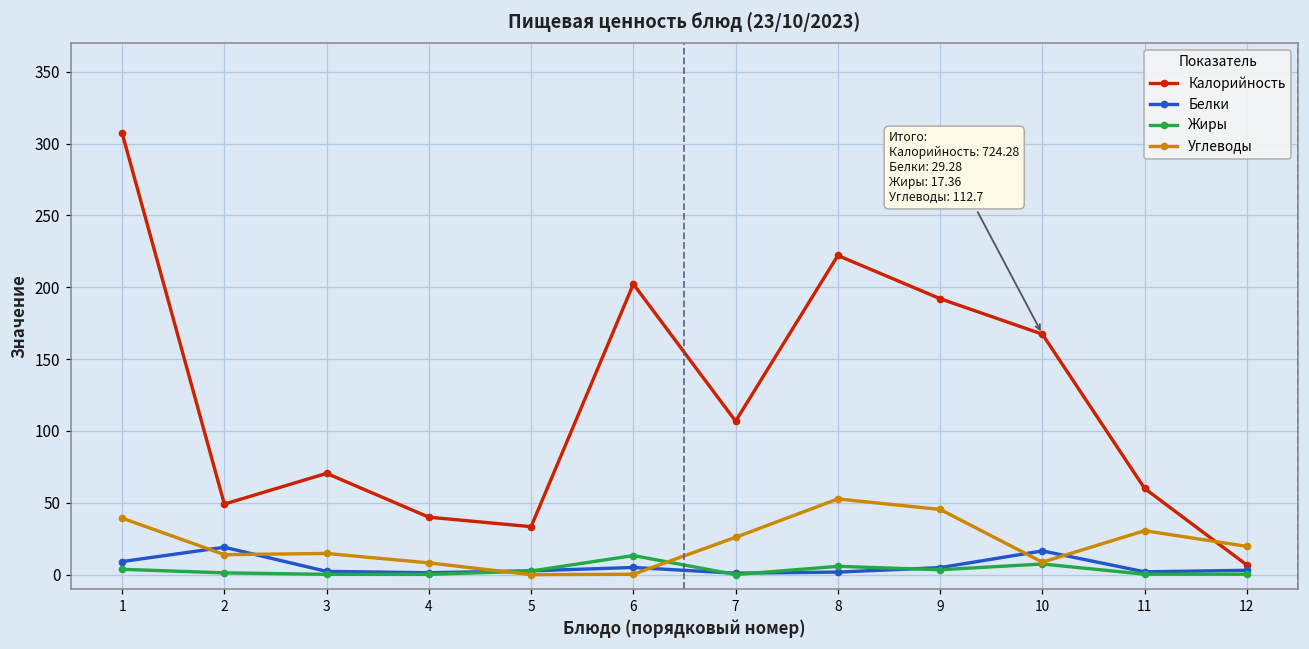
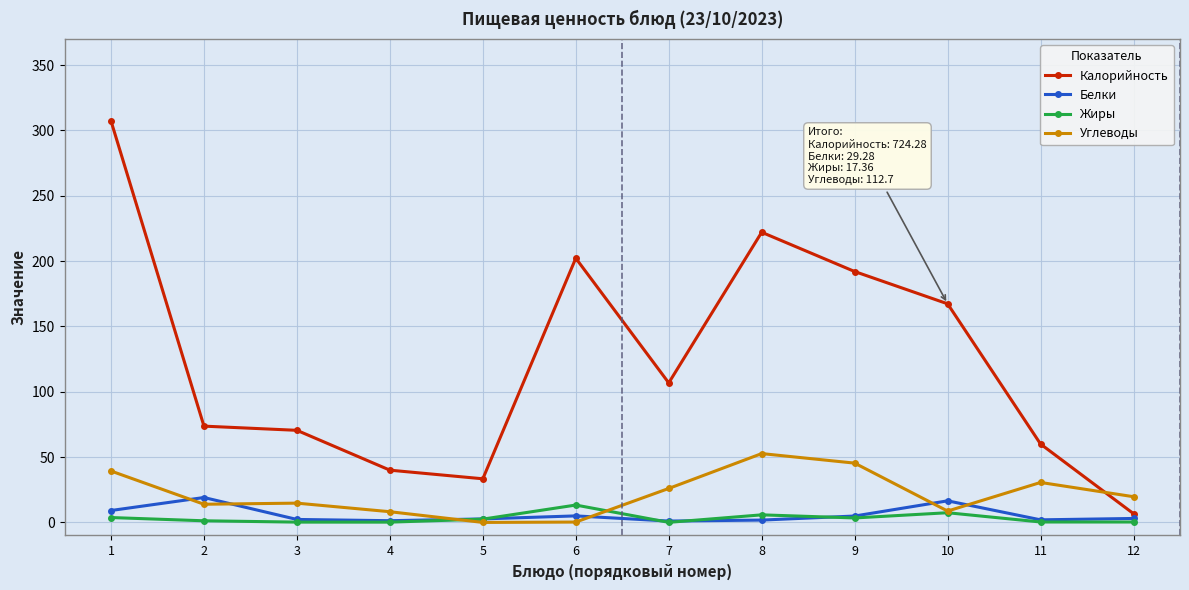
  {
    "Калорийность": {
      "1": 307,
-     "2": 49,
+     "2": 74,
      "3": 71,
      "4": 40,
      "5": 33,
      "6": 202,
      "7": 107,
      "8": 222,
      "10": 167,
      "11": 60,
      "12": 7
    },
    "Белки": {
      "1": 9,
      "2": 19,
      "3": 2,
      "6": 5,
      "8": 2,
      "10": 17,
      "12": 3
    },
    "Жиры": {
      "1": 4,
      "2": 1,
      "3": 0,
      "6": 13,
      "8": 6,
      "12": 0
    },
    "Углеводы": {
      "1": 39,
      "2": 14,
      "3": 15,
      "4": 8,
      "5": 0,
      "6": 0,
      "7": 26,
      "8": 53,
      "9": 45,
      "11": 31,
      "12": 20
    }
  }
